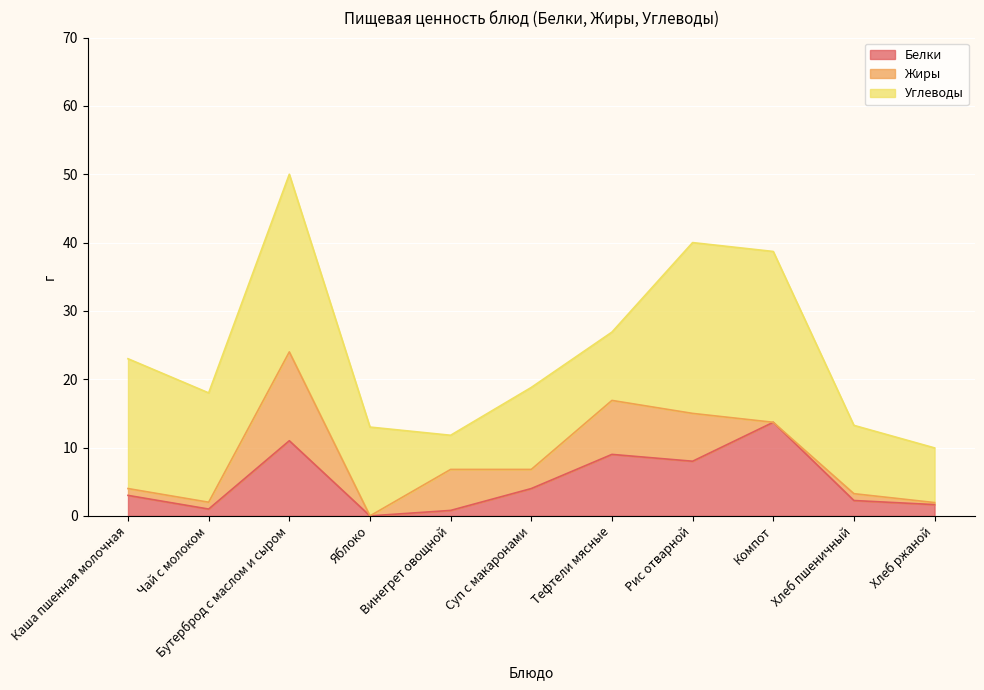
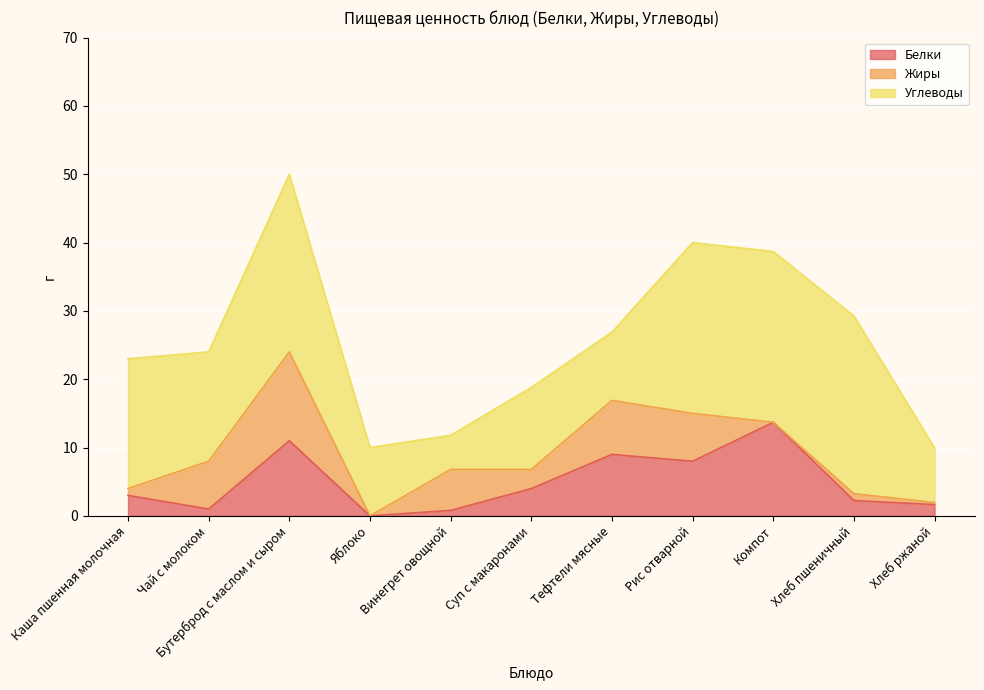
  {
    "Белки": {
      "Каша пшенная молочная": 3,
      "Чай с молоком": 1,
      "Бутерброд с маслом и сыром": 11,
      "Винегрет овощной": 1,
      "Суп с макаронами": 4,
      "Тефтели мясные": 9,
      "Рис отварной": 8,
      "Хлеб пшеничный": 2
    },
    "Жиры": {
      "Каша пшенная молочная": 1,
-     "Чай с молоком": 1,
+     "Чай с молоком": 7,
      "Бутерброд с маслом и сыром": 13,
      "Винегрет овощной": 6,
      "Суп с макаронами": 3,
      "Тефтели мясные": 8,
      "Рис отварной": 7,
      "Хлеб пшеничный": 1
    },
    "Углеводы": {
      "Каша пшенная молочная": 19,
      "Чай с молоком": 16,
      "Бутерброд с маслом и сыром": 26,
-     "Яблоко": 13,
+     "Яблоко": 10,
      "Винегрет овощной": 5,
      "Суп с макаронами": 12,
      "Тефтели мясные": 10,
      "Рис отварной": 25,
      "Компот": 25,
-     "Хлеб пшеничный": 10,
+     "Хлеб пшеничный": 26,
      "Хлеб ржаной": 8
    }
  }
